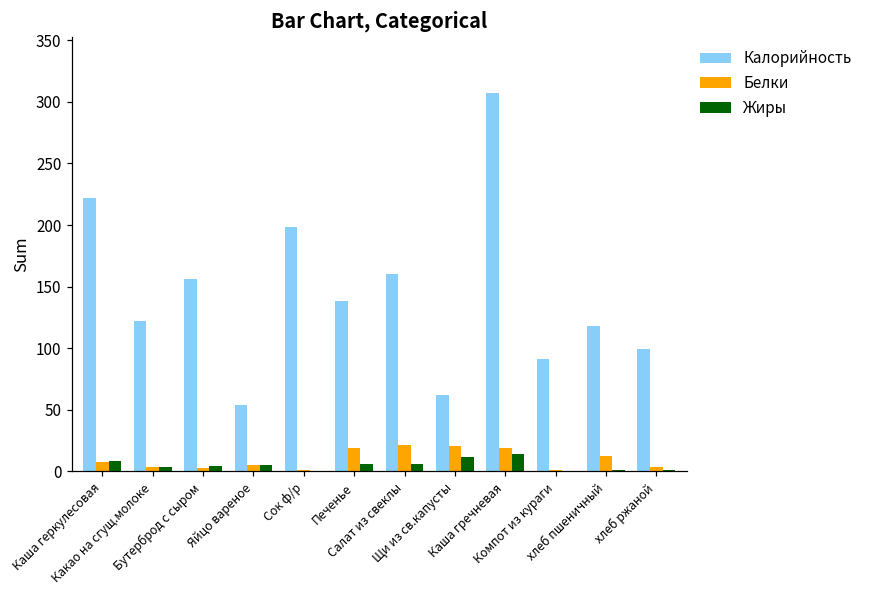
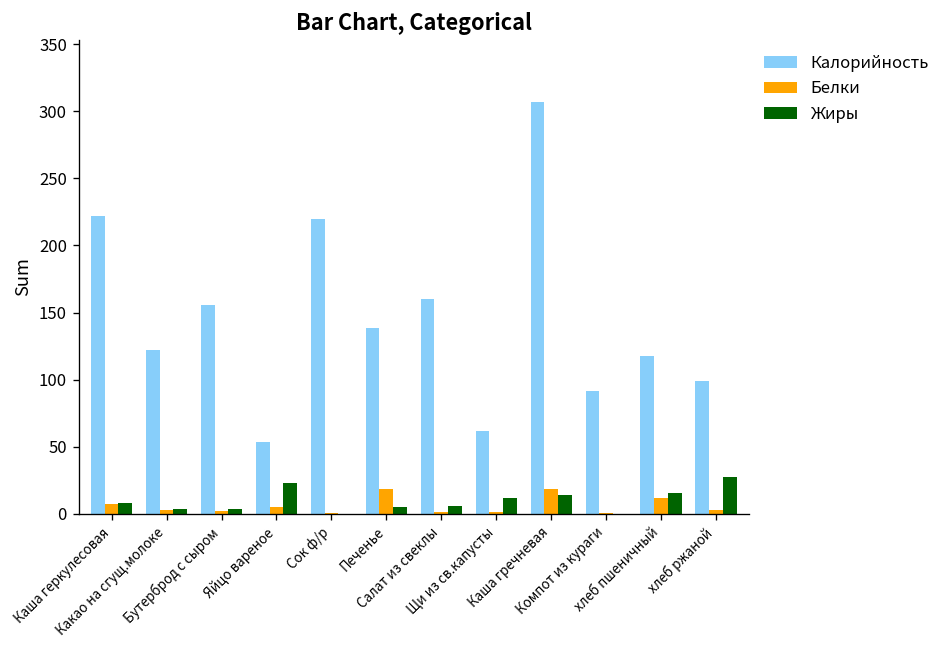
  {
    "Калорийность": {
      "Каша геркулесовая": 222,
      "Какао на сгущ.молоке": 122,
      "Бутерброд с сыром": 156,
      "Яйцо вареное": 54,
-     "Сок ф/р": 198,
+     "Сок ф/р": 220,
      "Печенье": 139,
      "Салат из свеклы": 160,
      "Щи из св.капусты": 62,
      "Каша гречневая": 307,
      "Компот из кураги": 92,
      "хлеб пшеничный": 118,
      "хлеб ржаной": 99
    },
    "Белки": {
      "Каша геркулесовая": 7,
      "Какао на сгущ.молоке": 3,
      "Бутерброд с сыром": 2,
      "Яйцо вареное": 5,
      "Печенье": 18,
-     "Салат из свеклы": 21,
-     "Щи из св.капусты": 20,
+     "Салат из свеклы": 1,
+     "Щи из св.капусты": 2,
      "Каша гречневая": 19,
      "хлеб пшеничный": 12,
      "хлеб ржаной": 3
    },
    "Жиры": {
      "Каша геркулесовая": 8,
      "Какао на сгущ.молоке": 4,
      "Бутерброд с сыром": 4,
-     "Яйцо вареное": 5,
+     "Яйцо вареное": 23,
      "Сок ф/р": 0,
      "Печенье": 5,
      "Салат из свеклы": 6,
      "Щи из св.капусты": 12,
      "Каша гречневая": 14,
-     "хлеб пшеничный": 1,
-     "хлеб ржаной": 1
+     "хлеб пшеничный": 15,
+     "хлеб ржаной": 28
    }
  }
